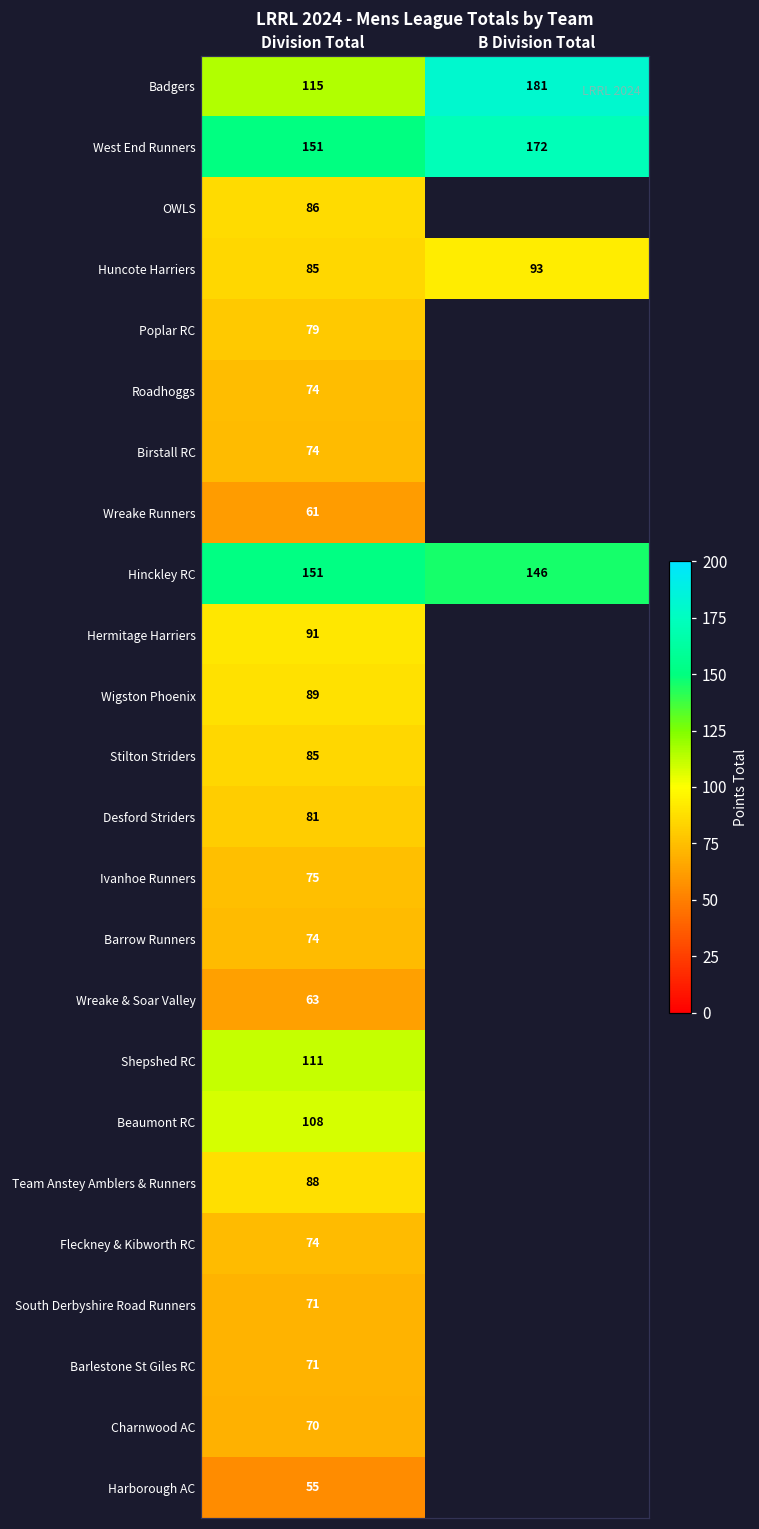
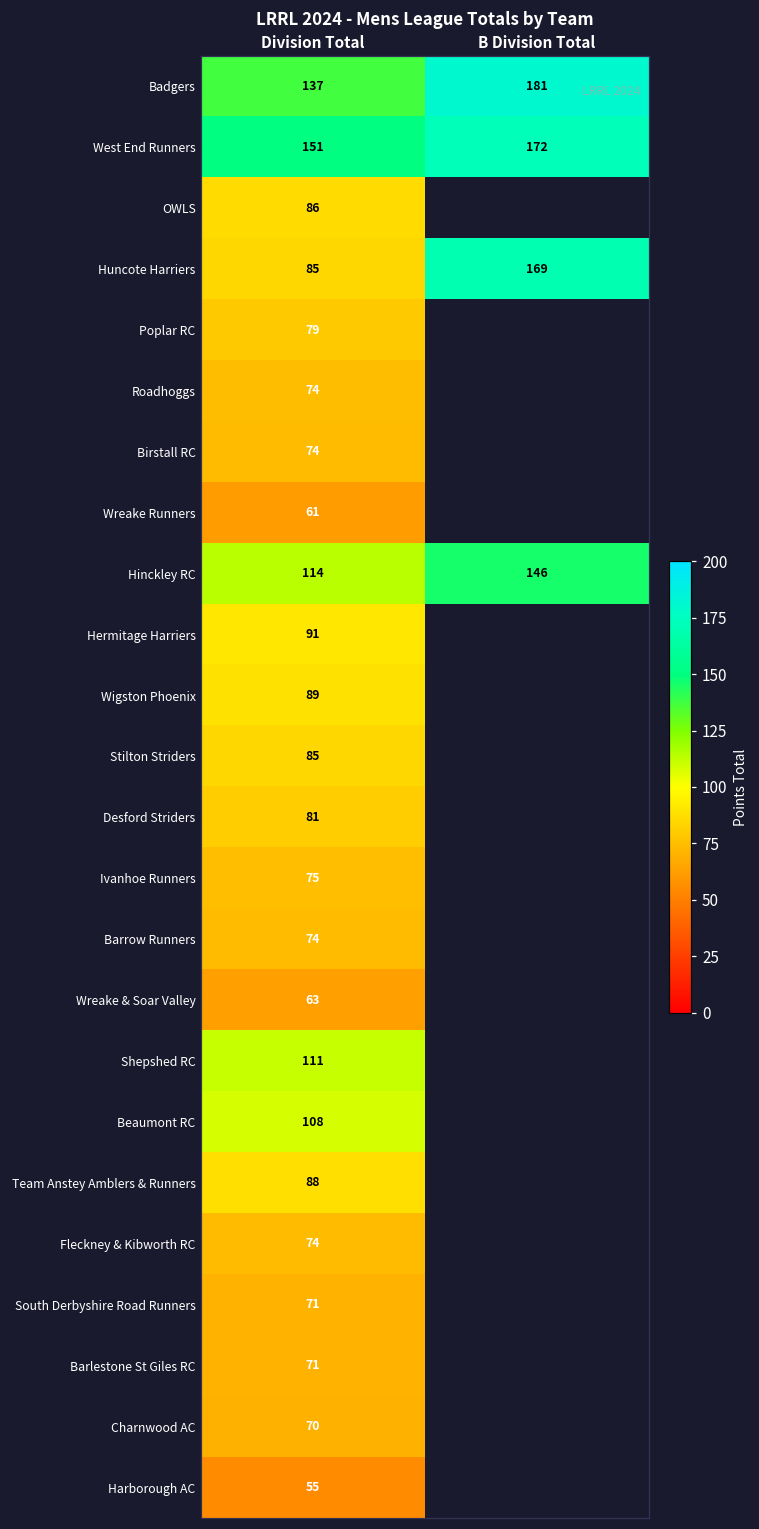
  {
    "Badgers": {
-     "Division Total": 115
+     "Division Total": 137
    },
    "West End Runners": {
      "Division Total": 151,
      "B Division Total": 172
    },
    "OWLS": {
      "Division Total": 86
    },
    "Huncote Harriers": {
      "Division Total": 85,
-     "B Division Total": 93
+     "B Division Total": 169
    },
    "Poplar RC": {
      "Division Total": 79
    },
    "Roadhoggs": {
      "Division Total": 74
    },
    "Birstall RC": {
      "Division Total": 74
    },
    "Wreake Runners": {
      "Division Total": 61
    },
    "Hinckley RC": {
-     "Division Total": 151,
+     "Division Total": 114,
      "B Division Total": 146
    },
    "Hermitage Harriers": {
      "Division Total": 91
    },
    "Wigston Phoenix": {
      "Division Total": 89
    },
    "Stilton Striders": {
      "Division Total": 85
    },
    "Desford Striders": {
      "Division Total": 81
    },
    "Ivanhoe Runners": {
      "Division Total": 75
    },
    "Barrow Runners": {
      "Division Total": 74
    },
    "Wreake & Soar Valley": {
      "Division Total": 63
    },
    "Shepshed RC": {
      "Division Total": 111
    },
    "Beaumont RC": {
      "Division Total": 108
    },
    "Team Anstey Amblers & Runners": {
      "Division Total": 88
    },
    "Fleckney & Kibworth RC": {
      "Division Total": 74
    },
    "South Derbyshire Road Runners": {
      "Division Total": 71
    },
    "Barlestone St Giles RC": {
      "Division Total": 71
    },
    "Charnwood AC": {
      "Division Total": 70
    },
    "Harborough AC": {
      "Division Total": 55
    }
  }
